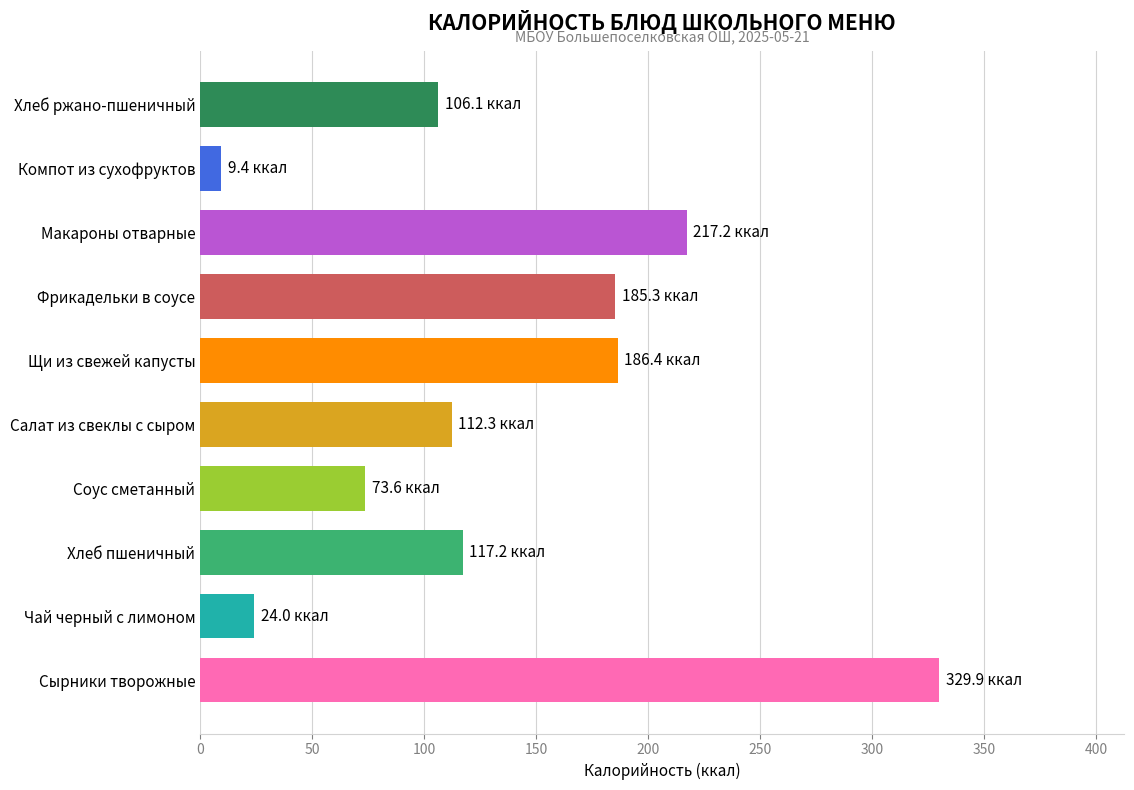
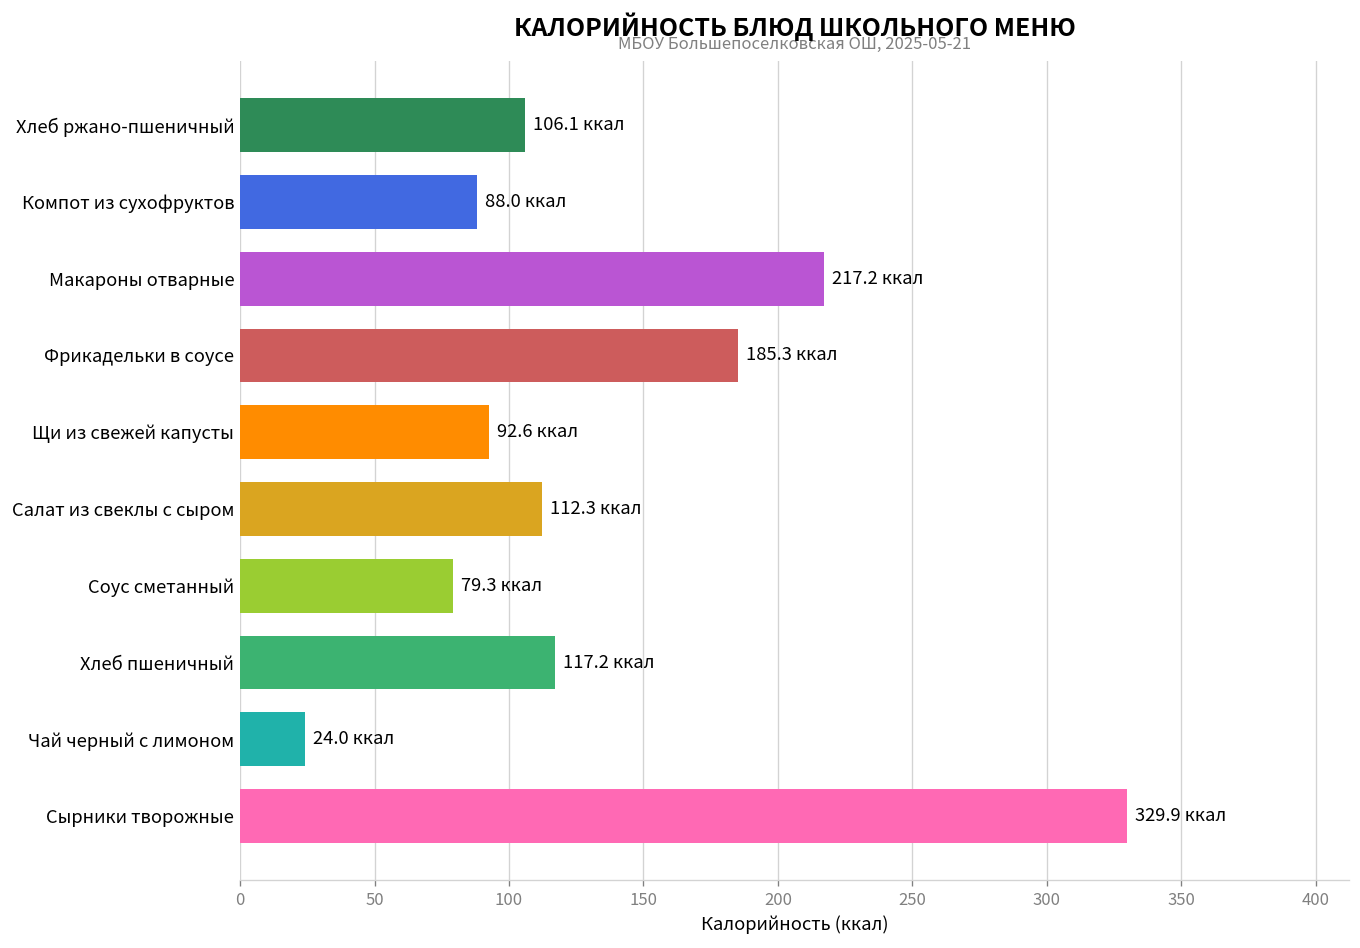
  {
    "Хлеб ржано-пшеничный": 106.1,
-   "Компот из сухофруктов": 9.4,
+   "Компот из сухофруктов": 88.0,
    "Макароны отварные": 217.2,
    "Фрикадельки в соусе": 185.3,
-   "Щи из свежей капусты": 186.4,
+   "Щи из свежей капусты": 92.6,
    "Салат из свеклы с сыром": 112.3,
-   "Соус сметанный": 73.6,
+   "Соус сметанный": 79.3,
    "Хлеб пшеничный": 117.2,
    "Чай черный с лимоном": 24.0,
    "Сырники творожные": 329.9
  }
